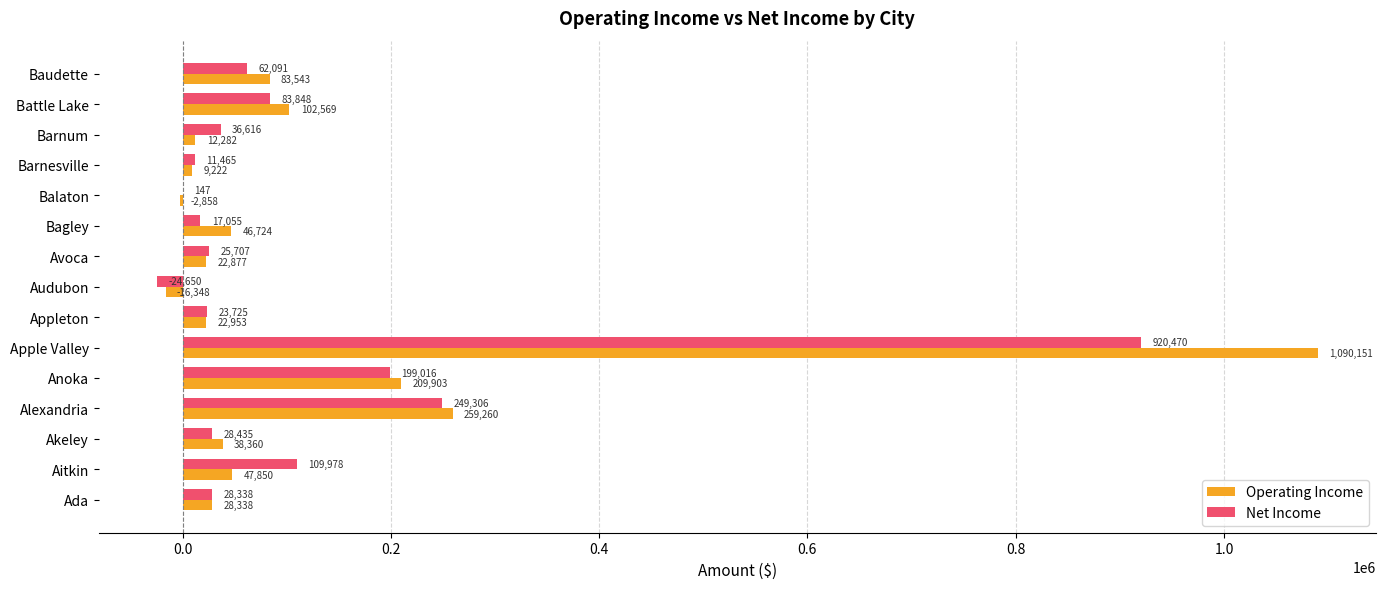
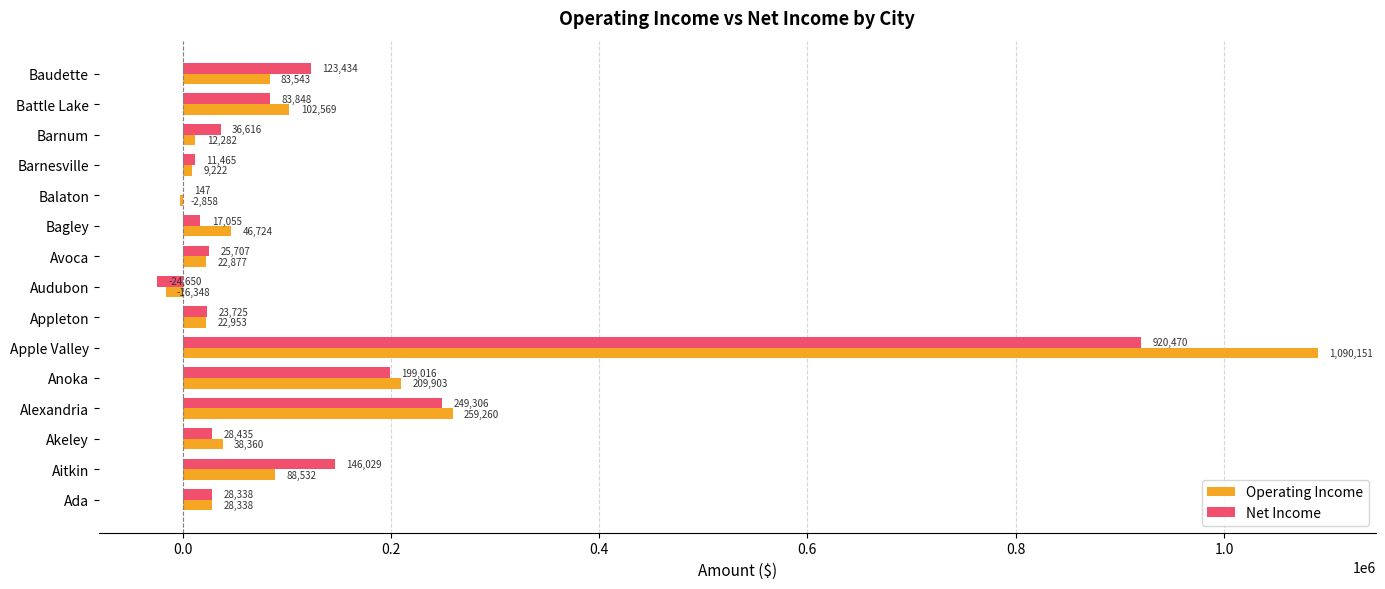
  {
    "Operating Income": {
      "Baudette": "83,543",
      "Battle Lake": "102,569",
      "Barnum": "12,282",
      "Barnesville": "9,222",
      "Balaton": "-2,858",
      "Bagley": "46,724",
      "Avoca": "22,877",
      "Audubon": "-16,348",
      "Appleton": "22,953",
      "Apple Valley": "1,090,151",
      "Anoka": "209,903",
      "Alexandria": "259,260",
      "Akeley": "38,360",
-     "Aitkin": "47,850",
+     "Aitkin": "88,532",
      "Ada": "28,338"
    },
    "Net Income": {
-     "Baudette": "62,091",
+     "Baudette": "123,434",
      "Battle Lake": "83,848",
      "Barnum": "36,616",
      "Barnesville": "11,465",
      "Balaton": "147",
      "Bagley": "17,055",
      "Avoca": "25,707",
      "Audubon": "-24,650",
      "Appleton": "23,725",
      "Apple Valley": "920,470",
      "Anoka": "199,016",
      "Alexandria": "249,306",
      "Akeley": "28,435",
-     "Aitkin": "109,978",
+     "Aitkin": "146,029",
      "Ada": "28,338"
    }
  }
